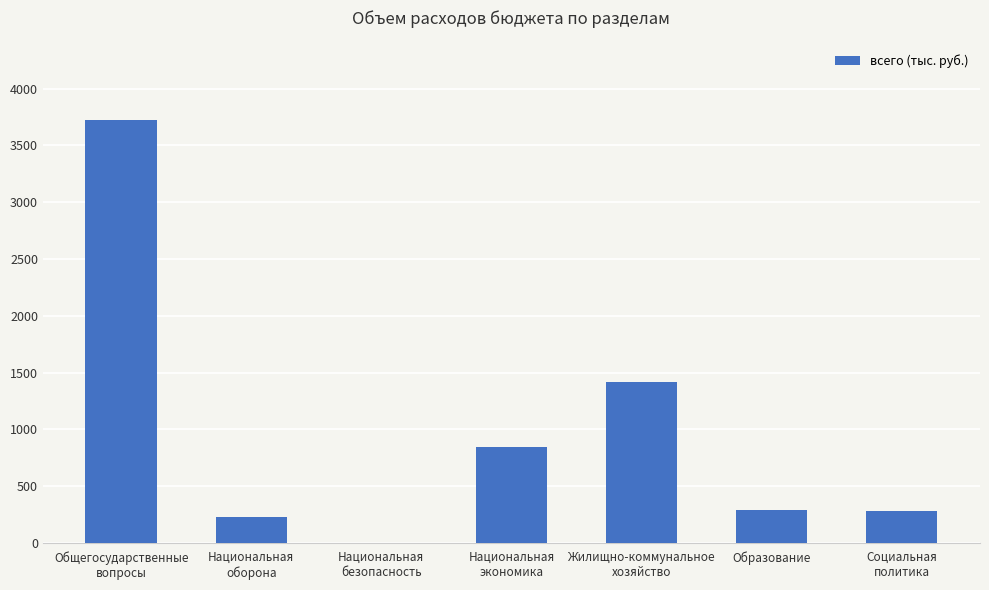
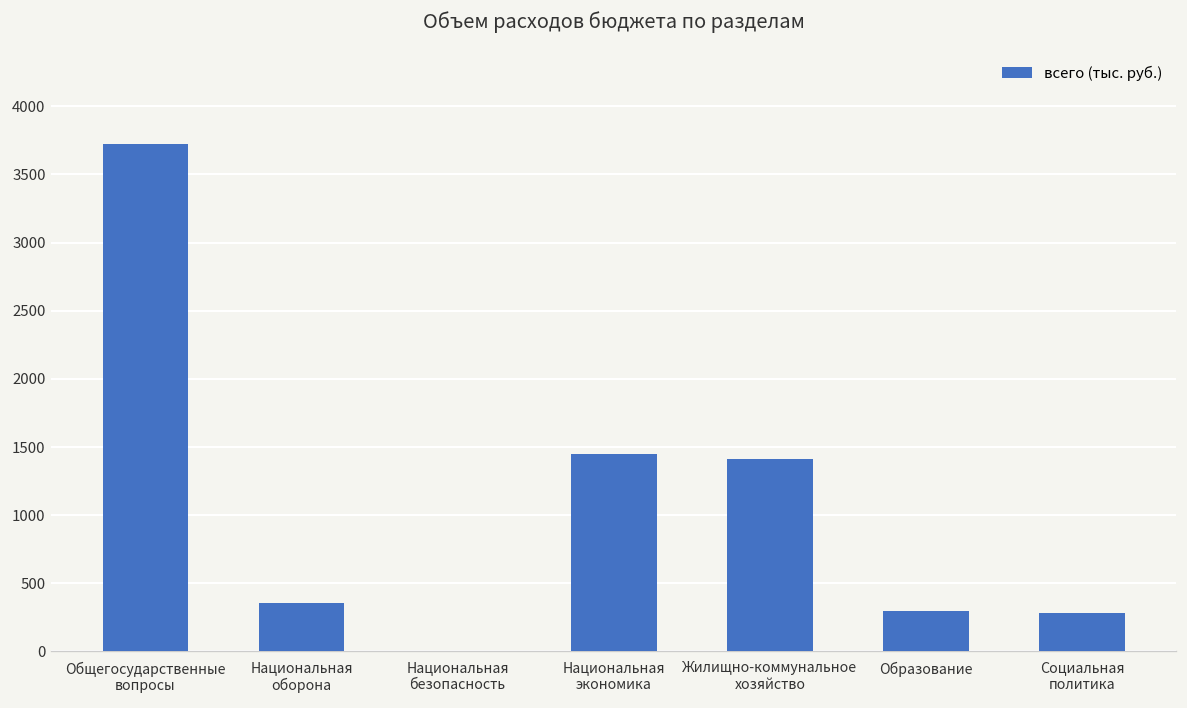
  {
    "Общегосударственные вопросы": 3730,
-   "Национальная оборона": 230,
-   "Национальная экономика": 840,
+   "Национальная оборона": 360,
+   "Национальная экономика": 1450,
    "Жилищно-коммунальное хозяйство": 1410,
    "Образование": 290,
    "Социальная политика": 280
  }
